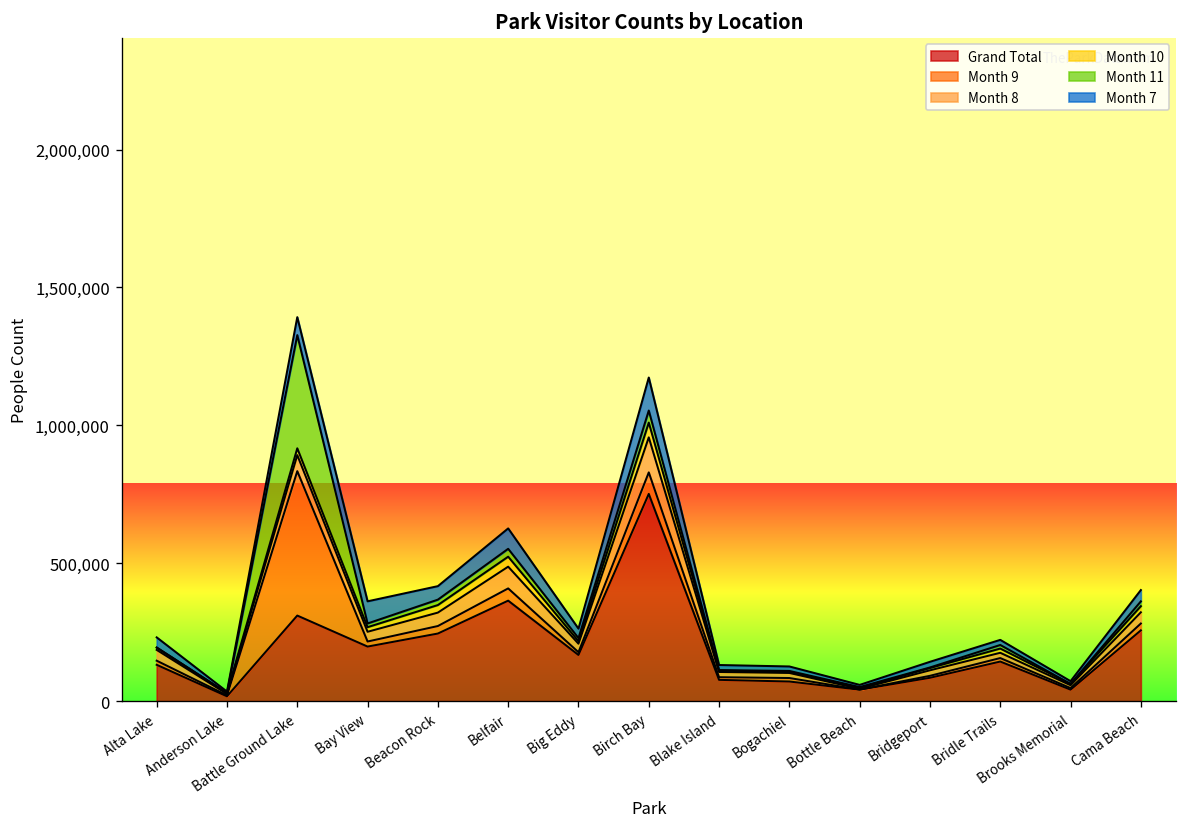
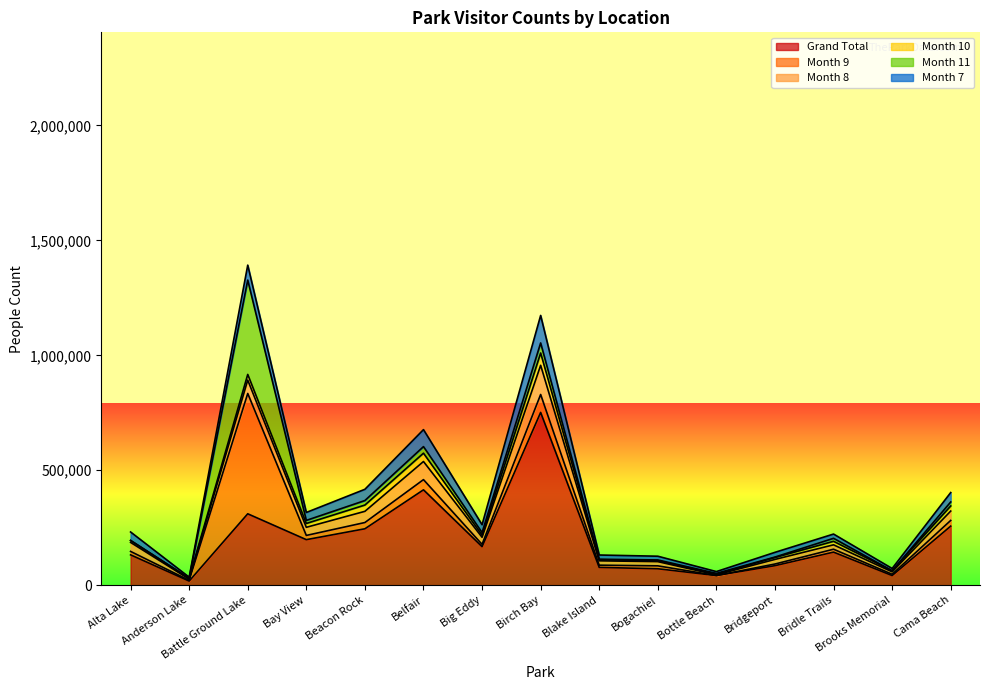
  {
    "Grand Total": {
      "Alta Lake": "130,000",
      "Battle Ground Lake": "310,000",
      "Bay View": "200,000",
      "Beacon Rock": "250,000",
-     "Belfair": "360,000",
+     "Belfair": "410,000",
      "Birch Bay": "750,000",
      "Bogachiel": "70,000",
      "Bridle Trails": "140,000",
      "Cama Beach": "260,000"
    },
    "Month 9": {
      "Alta Lake": "10,000",
      "Battle Ground Lake": "520,000",
      "Bay View": "20,000",
      "Beacon Rock": "30,000",
      "Belfair": "40,000",
      "Birch Bay": "80,000",
      "Bogachiel": "10,000",
      "Bridle Trails": "10,000",
      "Cama Beach": "20,000"
    },
    "Month 8": {
      "Battle Ground Lake": "60,000",
      "Bay View": "40,000",
      "Beacon Rock": "50,000",
      "Belfair": "80,000",
      "Birch Bay": "130,000",
      "Bridle Trails": "20,000",
      "Cama Beach": "40,000"
    },
    "Month 10": {
      "Battle Ground Lake": "20,000",
      "Bay View": "20,000",
      "Beacon Rock": "30,000",
      "Belfair": "40,000",
      "Birch Bay": "50,000",
      "Bridle Trails": "20,000",
      "Cama Beach": "20,000"
    },
    "Month 11": {
      "Battle Ground Lake": "410,000",
      "Bay View": "10,000",
      "Beacon Rock": "20,000",
      "Belfair": "30,000",
      "Big Eddy": "10,000",
      "Birch Bay": "40,000",
      "Bridle Trails": "10,000",
      "Cama Beach": "20,000"
    },
    "Month 7": {
      "Alta Lake": "40,000",
      "Battle Ground Lake": "70,000",
-     "Bay View": "80,000",
+     "Bay View": "30,000",
      "Beacon Rock": "50,000",
      "Belfair": "70,000",
      "Big Eddy": "30,000",
      "Birch Bay": "120,000",
      "Blake Island": "20,000",
      "Bogachiel": "20,000",
      "Bridgeport": "20,000",
      "Bridle Trails": "20,000",
      "Cama Beach": "40,000"
    }
  }
